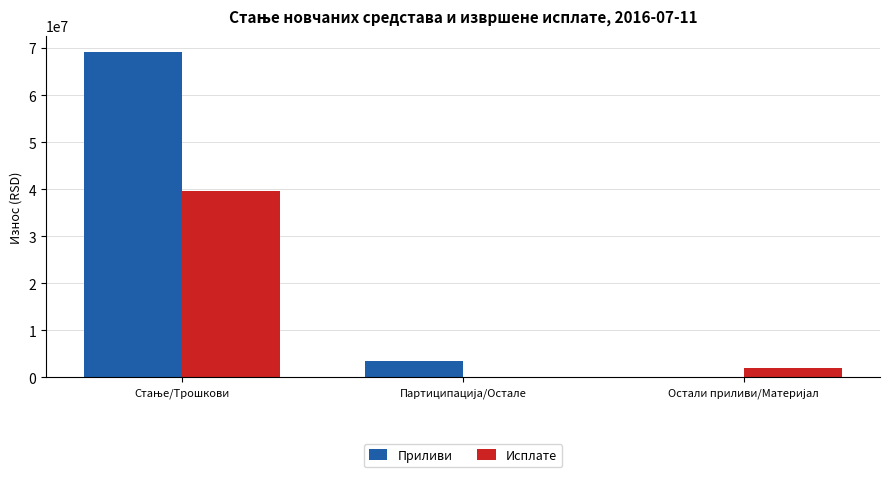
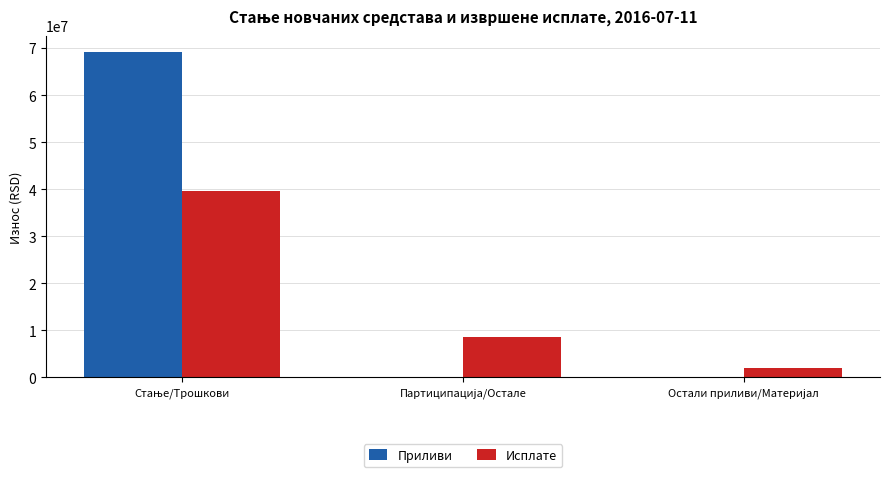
  {
    "Приливи": {
      "Стање/Трошкови": 69000000,
-     "Партиципација/Остале": 4000000,
+     "Партиципација/Остале": 0,
      "Остали приливи/Материјал": 0
    },
    "Исплате": {
      "Стање/Трошкови": 40000000,
-     "Партиципација/Остале": 0,
+     "Партиципација/Остале": 9000000,
      "Остали приливи/Материјал": 2000000
    }
  }
